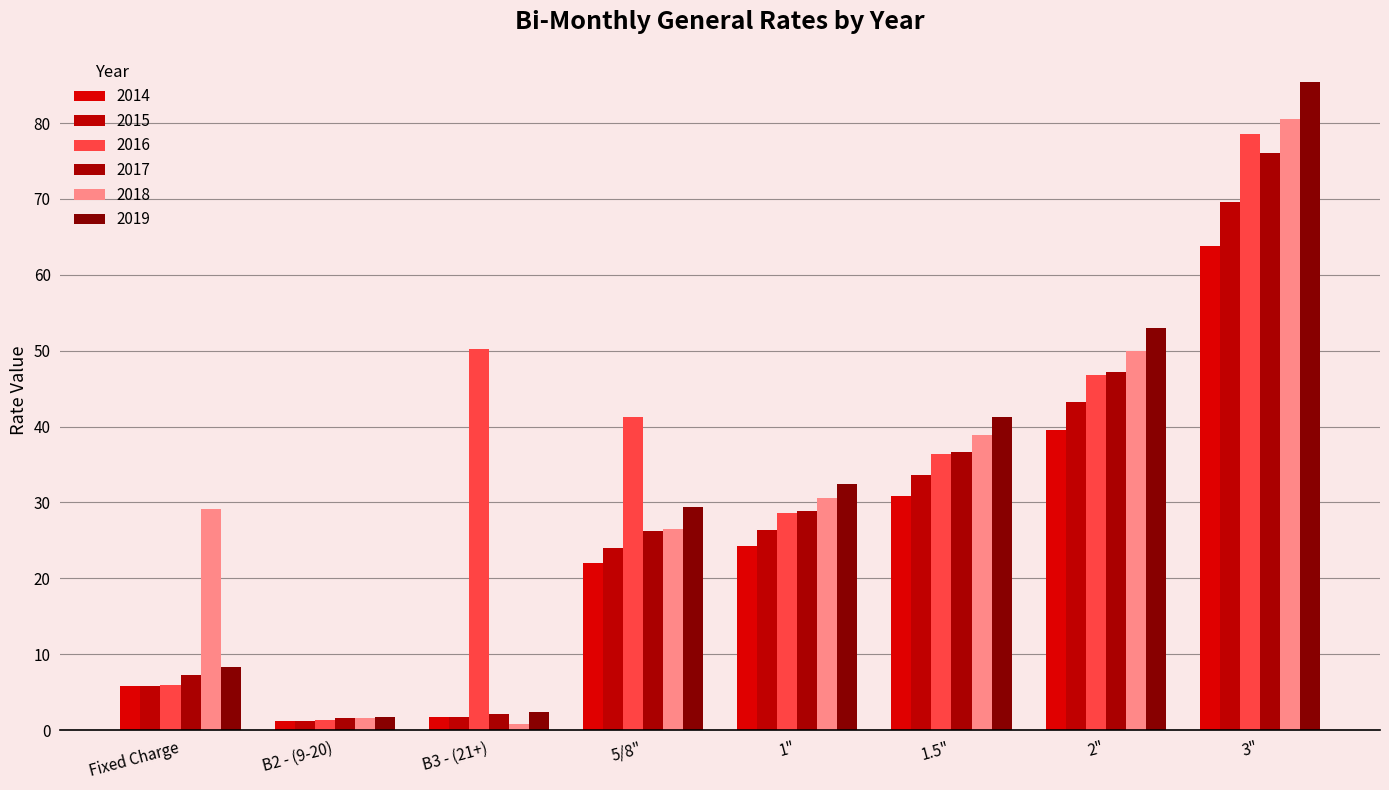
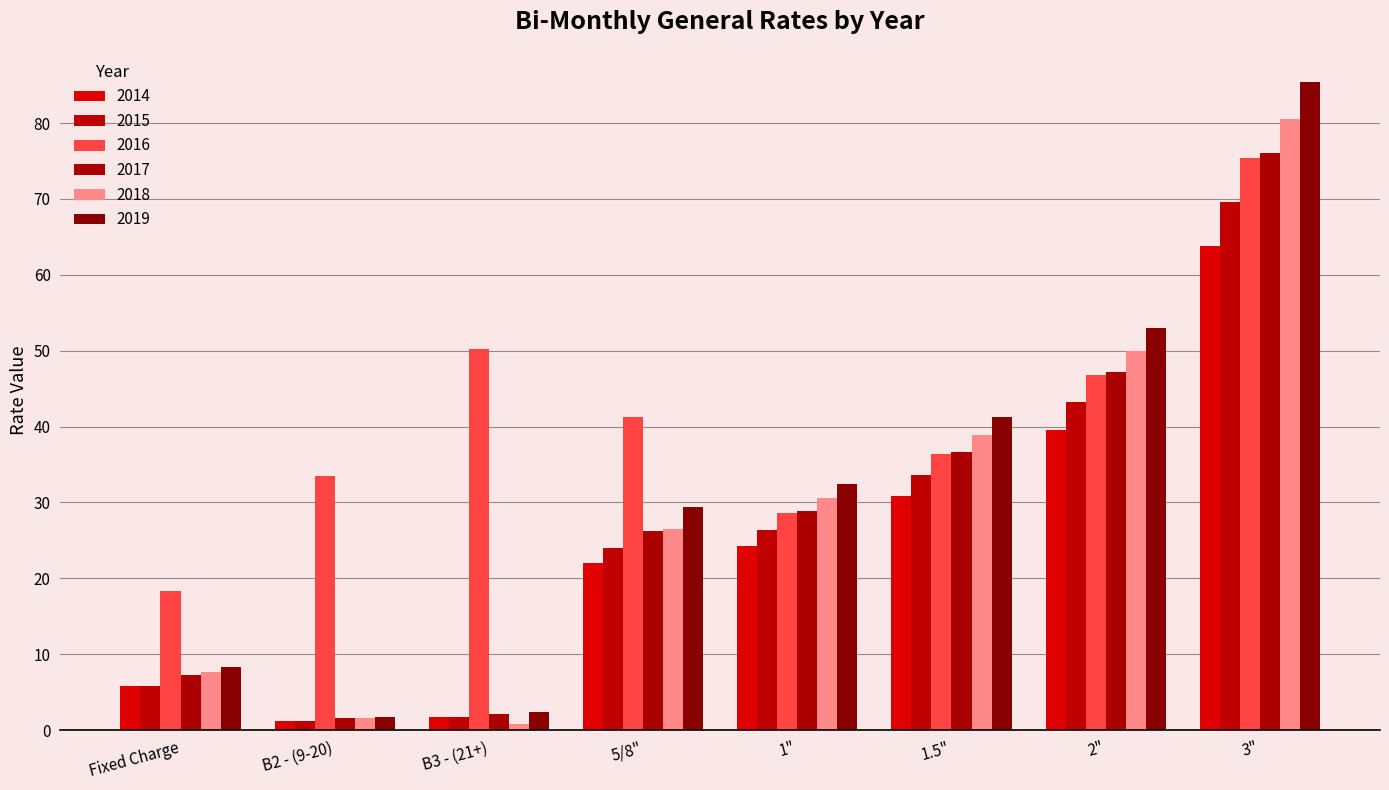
  {
    "2016": {
-     "Fixed Charge": 6,
-     "B2 - (9-20)": 1,
+     "Fixed Charge": 18,
+     "B2 - (9-20)": 33,
      "B3 - (21+)": 50,
      "5/8\"": 41,
      "1\"": 29,
      "1.5\"": 36,
      "2\"": 47,
-     "3\"": 79
+     "3\"": 75
    },
    "2018": {
-     "Fixed Charge": 29,
+     "Fixed Charge": 8,
      "B2 - (9-20)": 2,
      "B3 - (21+)": 1,
      "5/8\"": 26,
      "1\"": 31,
      "1.5\"": 39,
      "2\"": 50,
      "3\"": 81
    }
  }
